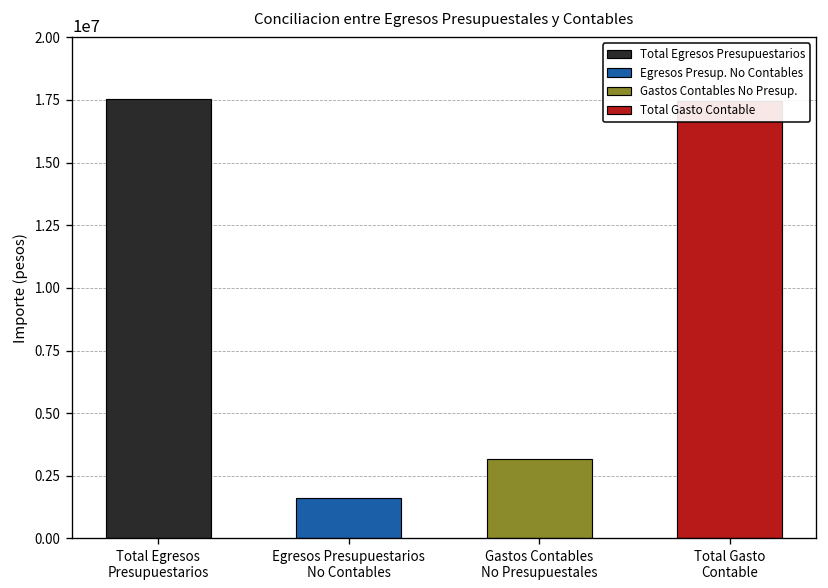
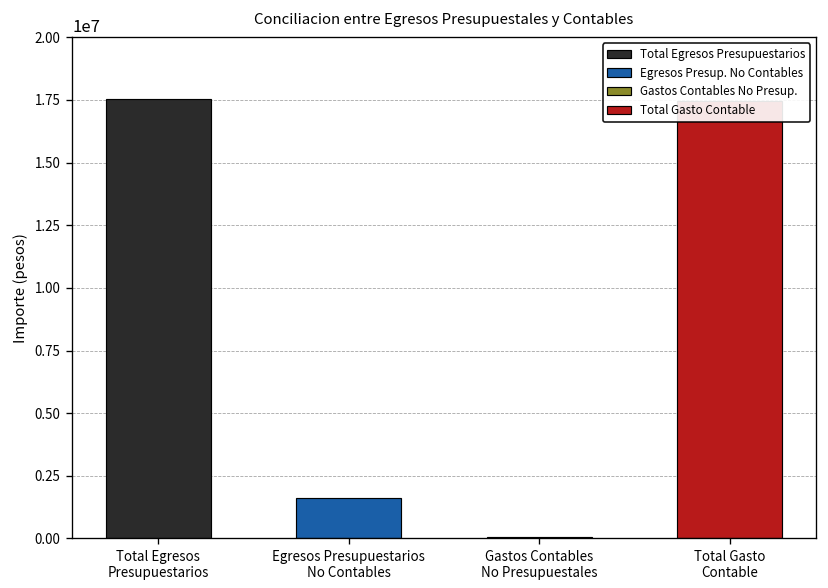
  {
    "Total Egresos Presupuestarios": 17500000,
    "Egresos Presupuestarios No Contables": 1600000,
-   "Gastos Contables No Presupuestales": 3100000
+   "Gastos Contables No Presupuestales": 100000
  }
